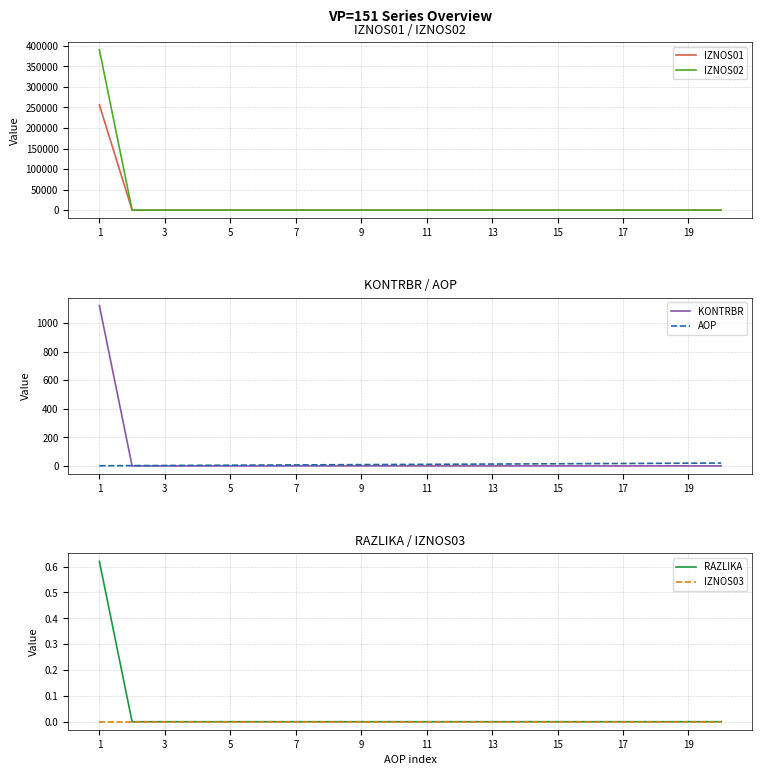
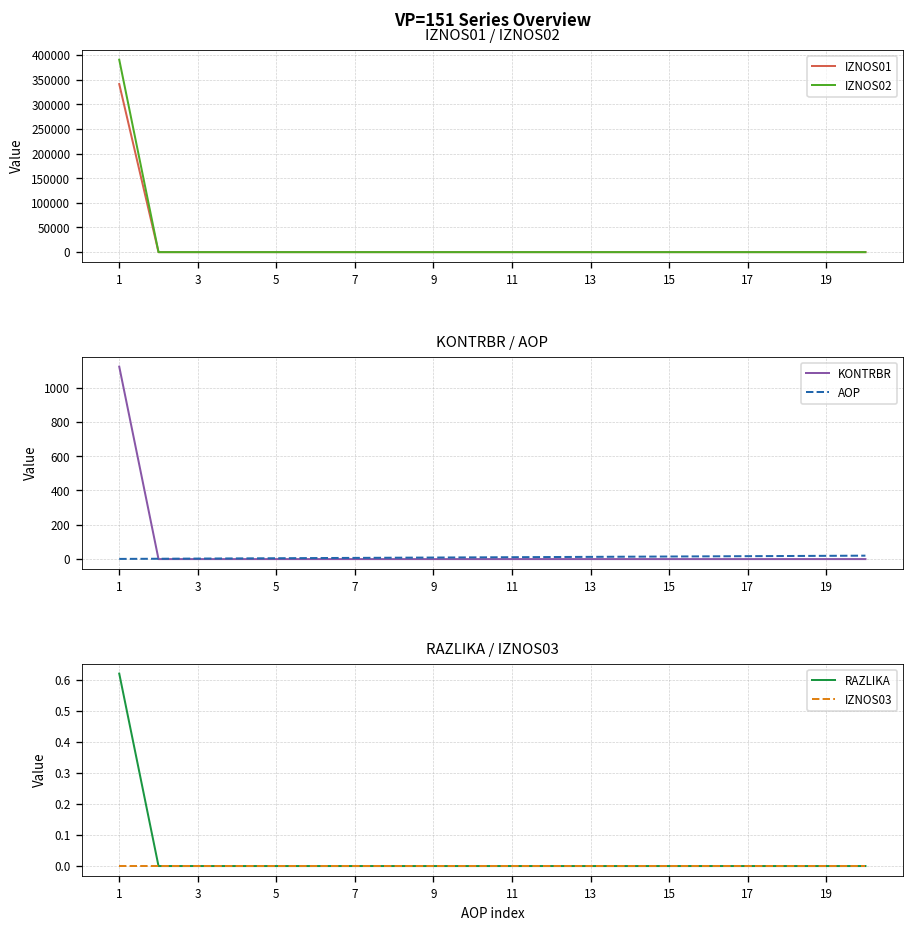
  {
    "IZNOS01 / IZNOS02": {
      "IZNOS01": {
-       "1": 260000
+       "1": 340000
      },
      "IZNOS02": {
        "1": 390000
      }
    },
    "KONTRBR / AOP": {
      "KONTRBR": {
        "1": 1120,
        "19": 0
      },
      "AOP": {
        "1": 0,
        "19": 20
      }
    },
    "RAZLIKA / IZNOS03": {
      "RAZLIKA": {
        "1": 0.62
      },
      "IZNOS03": {
        "1": 0.00
      }
    }
  }
